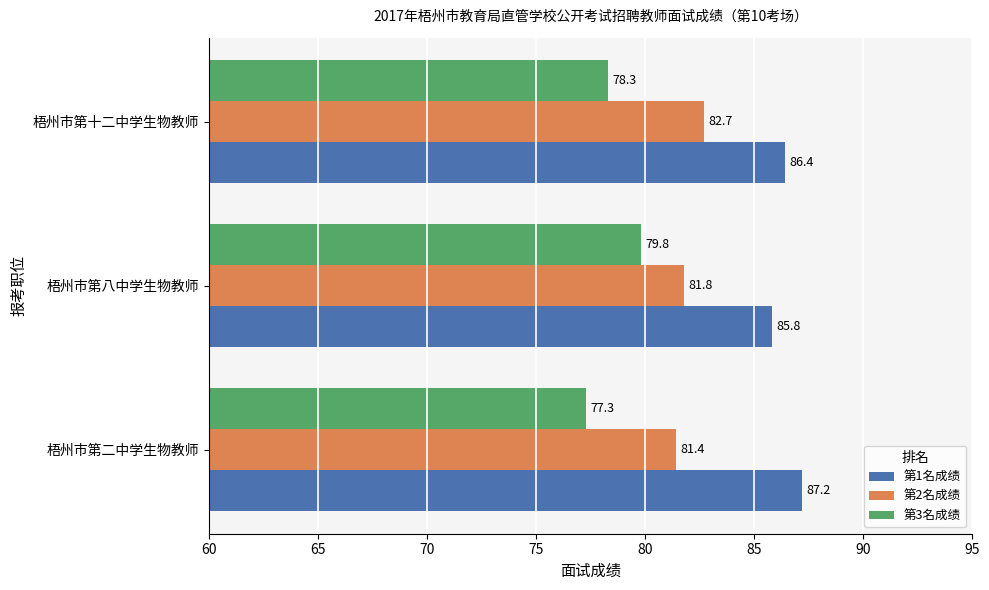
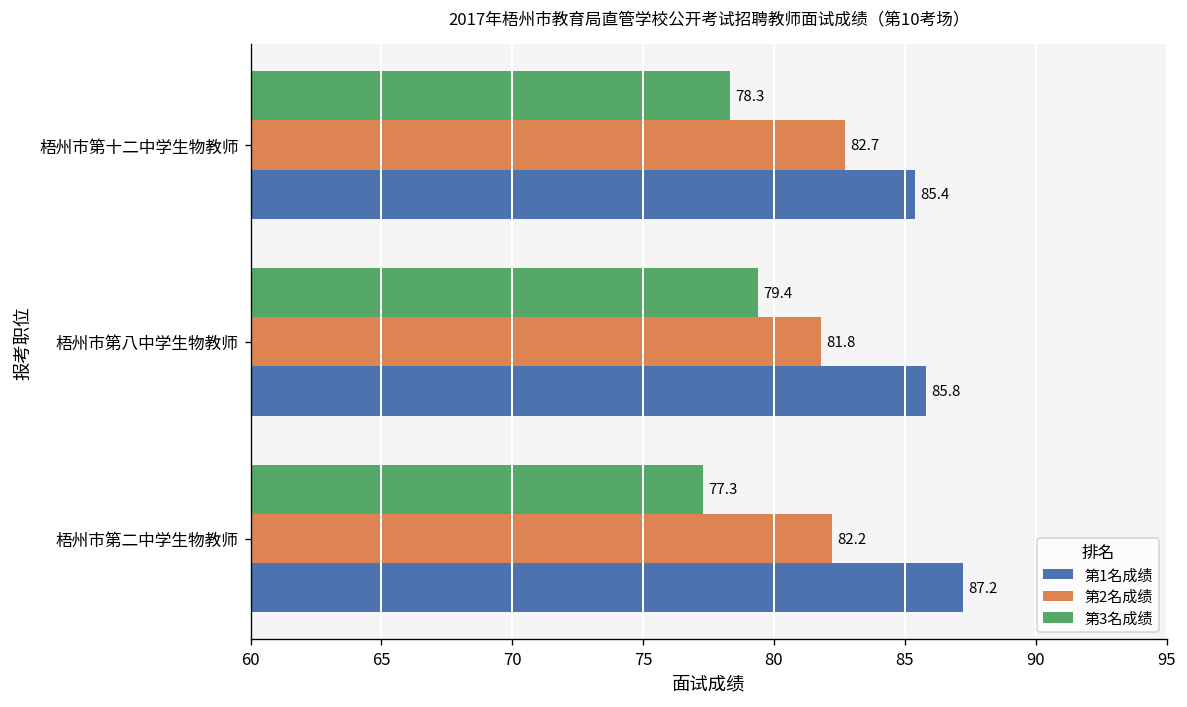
  {
    "第1名成绩": {
-     "梧州市第十二中学生物教师": 86.4,
+     "梧州市第十二中学生物教师": 85.4,
      "梧州市第八中学生物教师": 85.8,
      "梧州市第二中学生物教师": 87.2
    },
    "第2名成绩": {
      "梧州市第十二中学生物教师": 82.7,
      "梧州市第八中学生物教师": 81.8,
-     "梧州市第二中学生物教师": 81.4
+     "梧州市第二中学生物教师": 82.2
    },
    "第3名成绩": {
      "梧州市第十二中学生物教师": 78.3,
-     "梧州市第八中学生物教师": 79.8,
+     "梧州市第八中学生物教师": 79.4,
      "梧州市第二中学生物教师": 77.3
    }
  }
